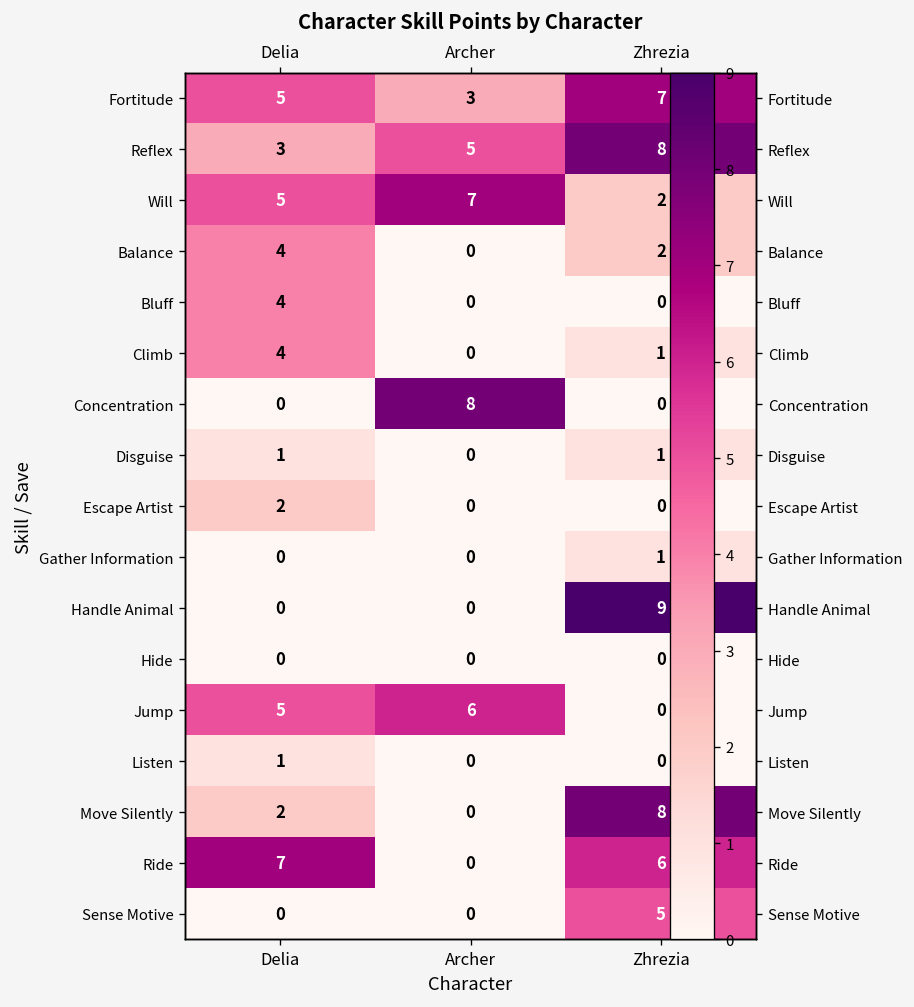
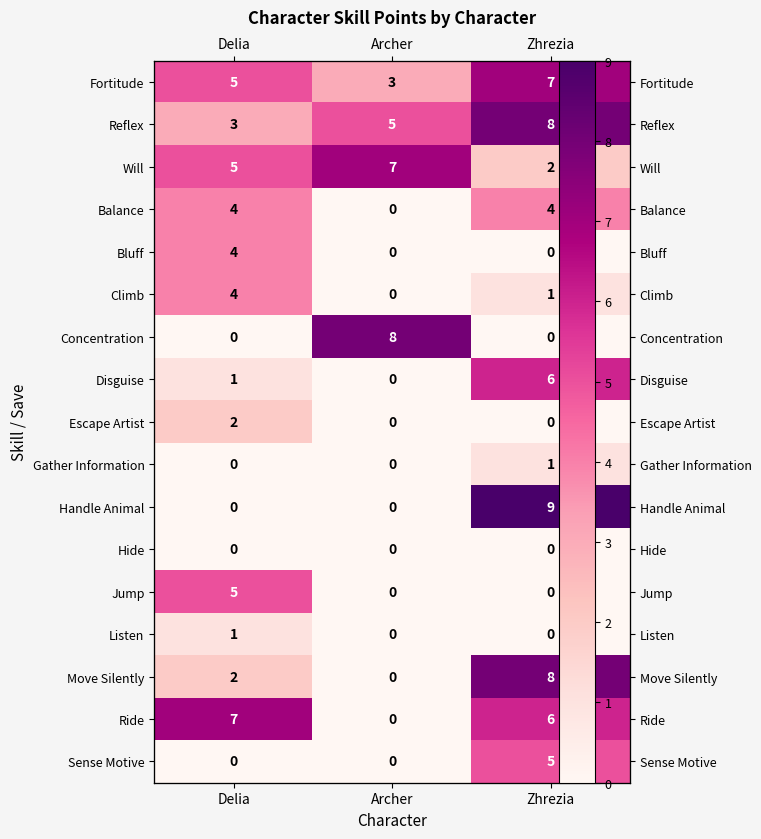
  {
    "Fortitude": {
      "Delia": 5,
      "Archer": 3,
      "Zhrezia": 7
    },
    "Reflex": {
      "Delia": 3,
      "Archer": 5,
      "Zhrezia": 8
    },
    "Will": {
      "Delia": 5,
      "Archer": 7,
      "Zhrezia": 2
    },
    "Balance": {
      "Delia": 4,
      "Archer": 0,
-     "Zhrezia": 2
+     "Zhrezia": 4
    },
    "Bluff": {
      "Delia": 4,
      "Archer": 0,
      "Zhrezia": 0
    },
    "Climb": {
      "Delia": 4,
      "Archer": 0,
      "Zhrezia": 1
    },
    "Concentration": {
      "Delia": 0,
      "Archer": 8,
      "Zhrezia": 0
    },
    "Disguise": {
      "Delia": 1,
      "Archer": 0,
-     "Zhrezia": 1
+     "Zhrezia": 6
    },
    "Escape Artist": {
      "Delia": 2,
      "Archer": 0,
      "Zhrezia": 0
    },
    "Gather Information": {
      "Delia": 0,
      "Archer": 0,
      "Zhrezia": 1
    },
    "Handle Animal": {
      "Delia": 0,
      "Archer": 0,
      "Zhrezia": 9
    },
    "Hide": {
      "Delia": 0,
      "Archer": 0,
      "Zhrezia": 0
    },
    "Jump": {
      "Delia": 5,
-     "Archer": 6,
+     "Archer": 0,
      "Zhrezia": 0
    },
    "Listen": {
      "Delia": 1,
      "Archer": 0,
      "Zhrezia": 0
    },
    "Move Silently": {
      "Delia": 2,
      "Archer": 0,
      "Zhrezia": 8
    },
    "Ride": {
      "Delia": 7,
      "Archer": 0,
      "Zhrezia": 6
    },
    "Sense Motive": {
      "Delia": 0,
      "Archer": 0,
      "Zhrezia": 5
    }
  }
